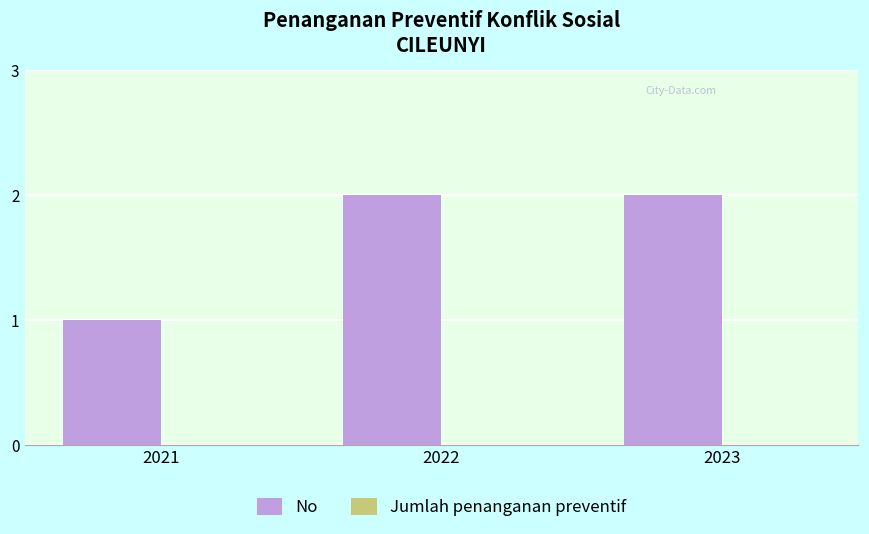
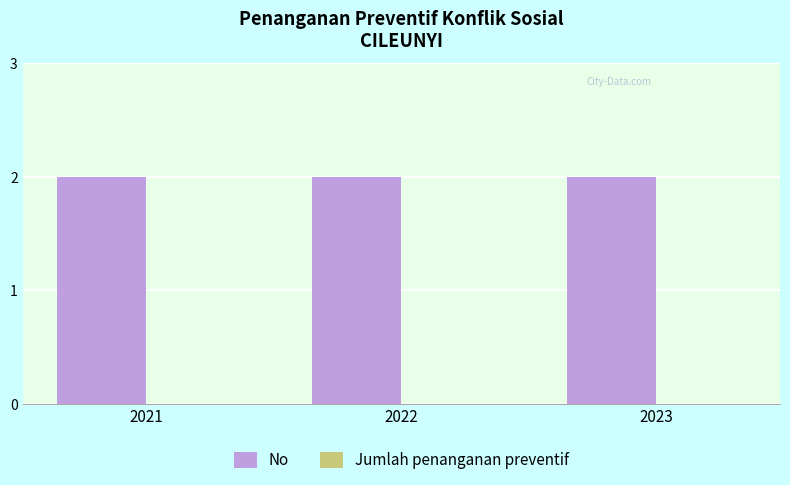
  {
    "No": {
-     "2021": 1,
+     "2021": 2,
      "2022": 2,
      "2023": 2
    },
    "Jumlah penanganan preventif": {
      "2021": 0,
      "2022": 0,
      "2023": 0
    }
  }
